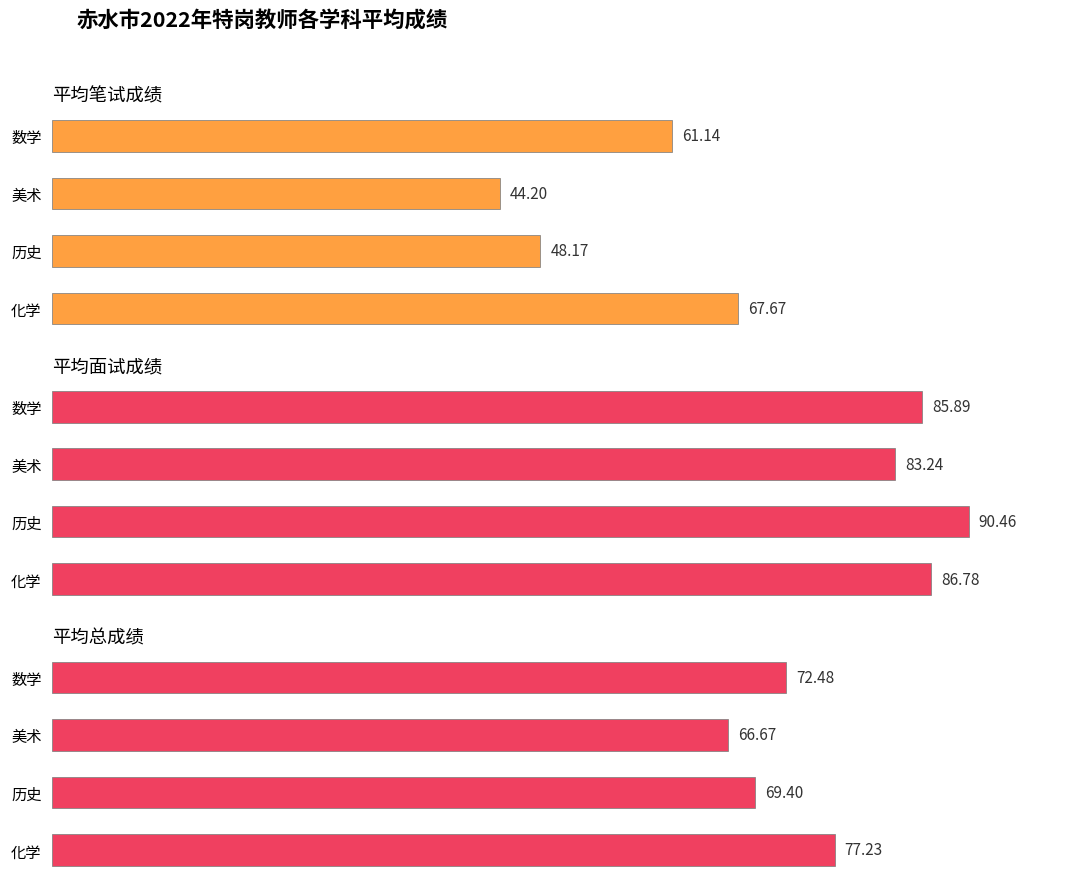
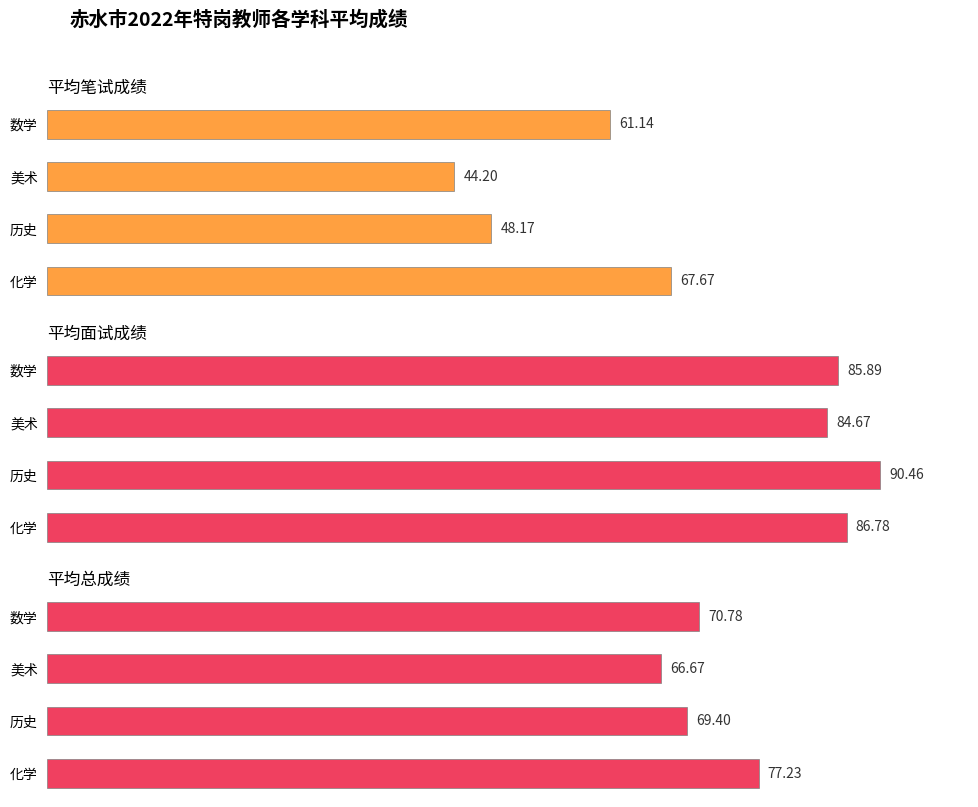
  {
    "平均笔试成绩": {
      "数学": 61.14,
      "美术": 44.20,
      "历史": 48.17,
      "化学": 67.67
    },
    "平均面试成绩": {
      "数学": 85.89,
-     "美术": 83.24,
+     "美术": 84.67,
      "历史": 90.46,
      "化学": 86.78
    },
    "平均总成绩": {
-     "数学": 72.48,
+     "数学": 70.78,
      "美术": 66.67,
      "历史": 69.40,
      "化学": 77.23
    }
  }
